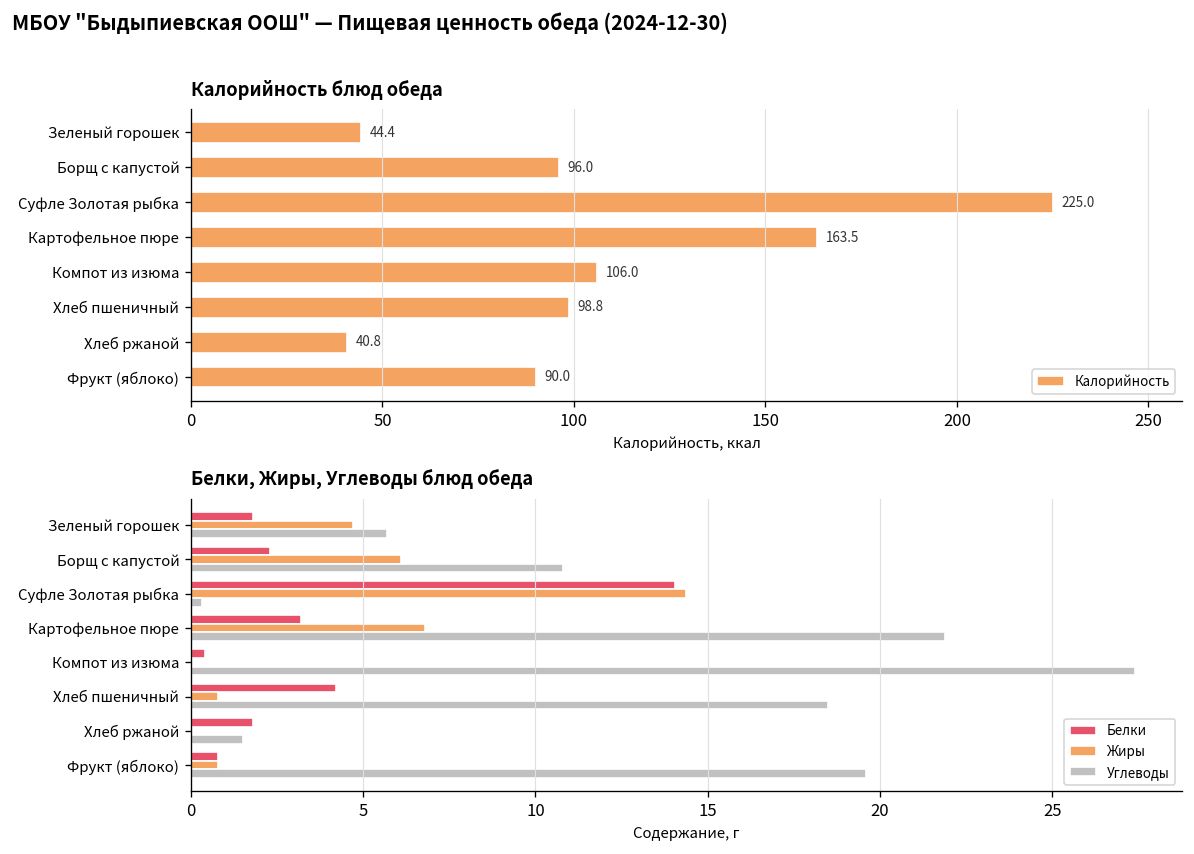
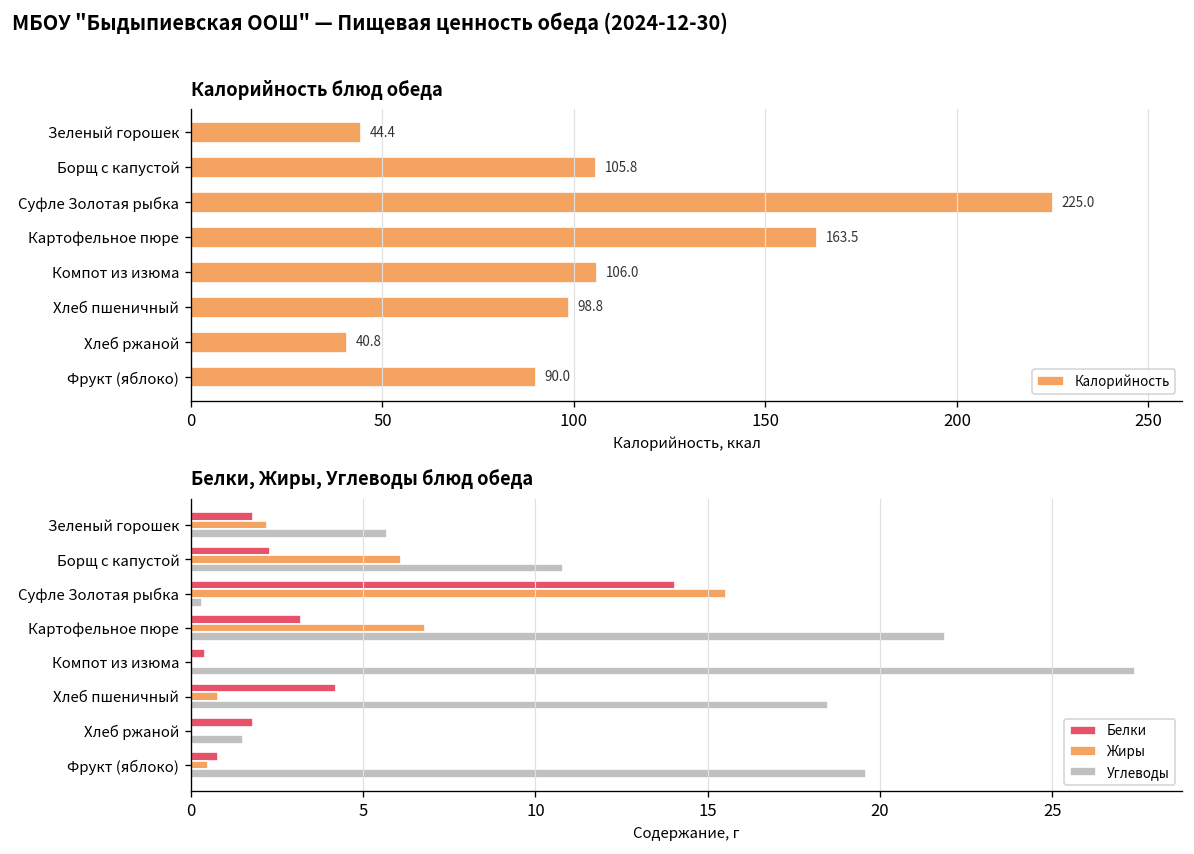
  {
    "Калорийность блюд обеда": {
      "Зеленый горошек": 44.4,
-     "Борщ с капустой": 96.0,
+     "Борщ с капустой": 105.8,
      "Суфле Золотая рыбка": 225.0,
      "Картофельное пюре": 163.5,
      "Компот из изюма": 106.0,
      "Хлеб пшеничный": 98.8,
      "Хлеб ржаной": 40.8,
      "Фрукт (яблоко)": 90.0
    },
    "Белки, Жиры, Углеводы блюд обеда": {
      "Белки": {
        "Зеленый горошек": 1.8,
        "Борщ с капустой": 2.3,
        "Суфле Золотая рыбка": 14.0,
        "Картофельное пюре": 3.2,
        "Компот из изюма": 0.4,
        "Хлеб пшеничный": 4.2,
        "Хлеб ржаной": 1.8,
        "Фрукт (яблоко)": 0.8
      },
      "Жиры": {
-       "Зеленый горошек": 4.7,
+       "Зеленый горошек": 2.2,
        "Борщ с капустой": 6.1,
-       "Суфле Золотая рыбка": 14.4,
+       "Суфле Золотая рыбка": 15.5,
        "Картофельное пюре": 6.8,
        "Компот из изюма": 0.0,
        "Хлеб пшеничный": 0.8,
        "Хлеб ржаной": 0.0,
-       "Фрукт (яблоко)": 0.8
+       "Фрукт (яблоко)": 0.5
      },
      "Углеводы": {
        "Зеленый горошек": 5.7,
        "Борщ с капустой": 10.8,
        "Суфле Золотая рыбка": 0.3,
        "Картофельное пюре": 21.9,
        "Компот из изюма": 27.4,
        "Хлеб пшеничный": 18.5,
        "Хлеб ржаной": 1.5,
        "Фрукт (яблоко)": 19.6
      }
    }
  }
